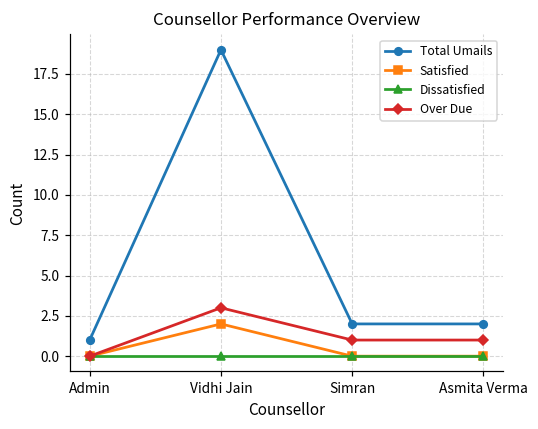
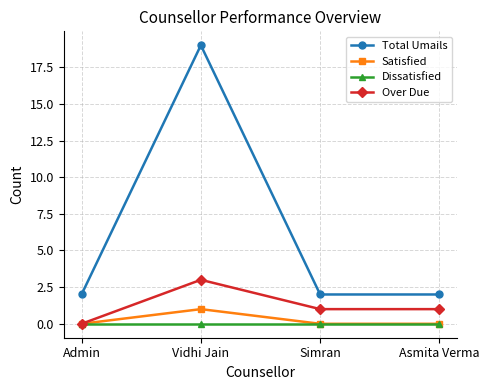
  {
    "Total Umails": {
-     "Admin": 1,
+     "Admin": 2,
      "Vidhi Jain": 19,
      "Simran": 2,
      "Asmita Verma": 2
    },
    "Satisfied": {
-     "Vidhi Jain": 2
+     "Vidhi Jain": 1
    },
    "Dissatisfied": {
      "Vidhi Jain": 0
    },
    "Over Due": {
      "Vidhi Jain": 3,
      "Simran": 1,
      "Asmita Verma": 1
    }
  }
